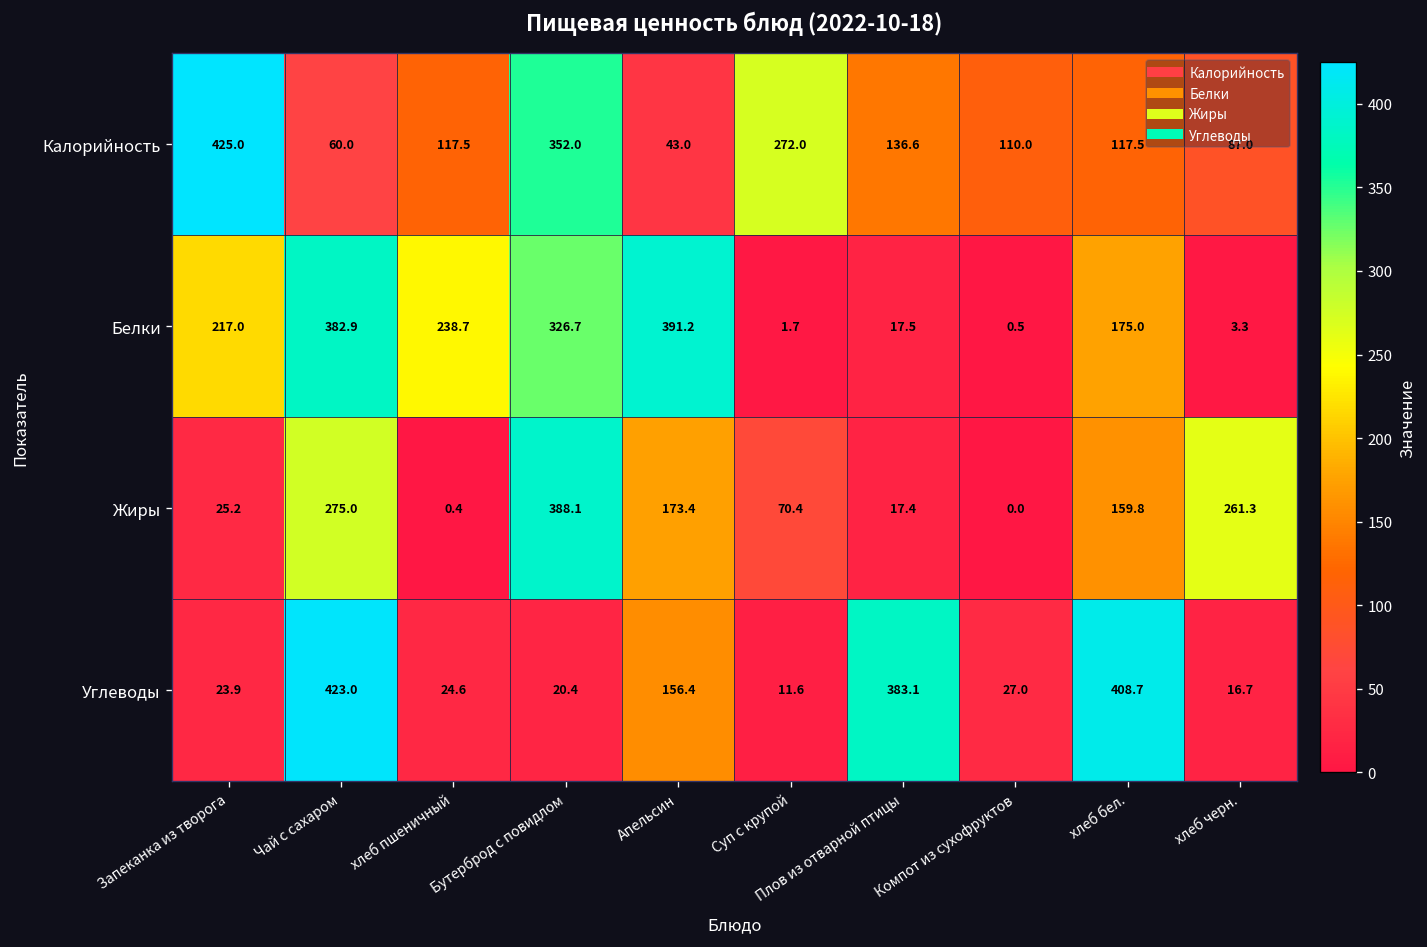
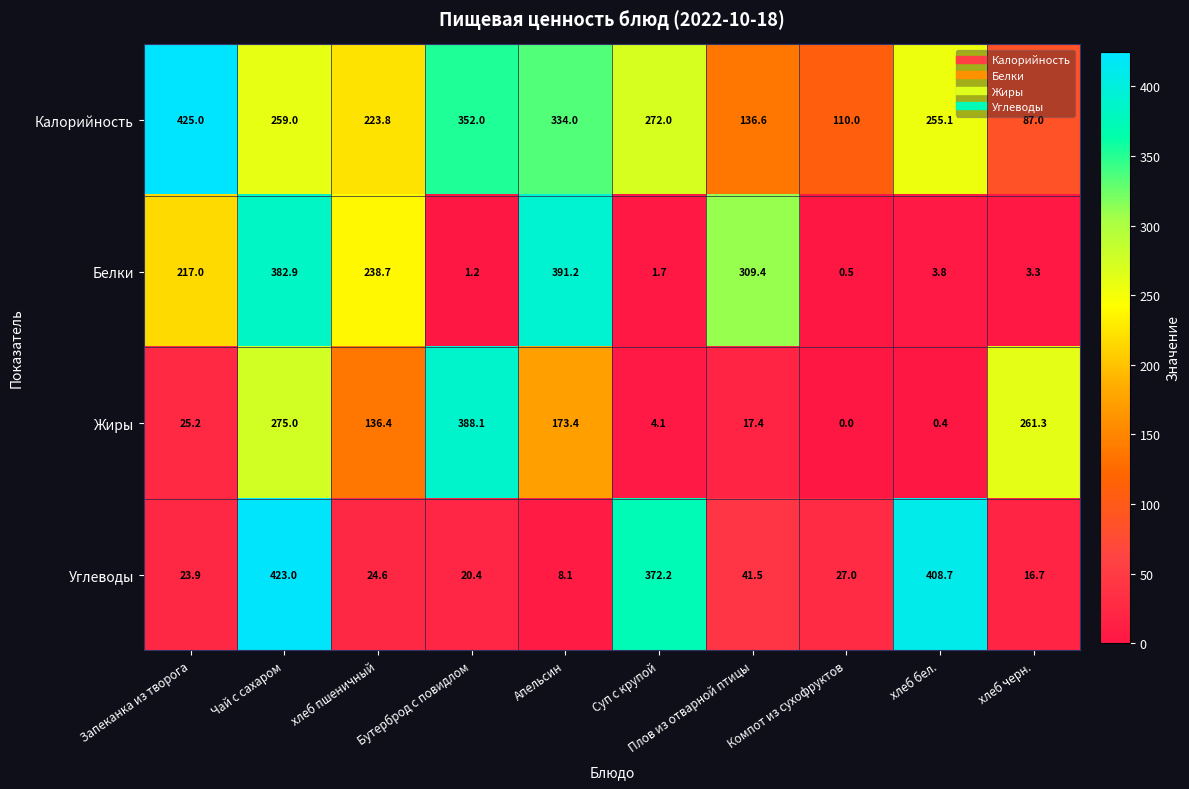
  {
    "Калорийность": {
      "Запеканка из творога": 425.0,
-     "Чай с сахаром": 60.0,
-     "хлеб пшеничный": 117.5,
+     "Чай с сахаром": 259.0,
+     "хлеб пшеничный": 223.8,
      "Бутерброд с повидлом": 352.0,
-     "Апельсин": 43.0,
+     "Апельсин": 334.0,
      "Суп с крупой": 272.0,
      "Плов из отварной птицы": 136.6,
      "Компот из сухофруктов": 110.0,
-     "хлеб бел.": 117.5
+     "хлеб бел.": 255.1
    },
    "Белки": {
      "Запеканка из творога": 217.0,
      "Чай с сахаром": 382.9,
      "хлеб пшеничный": 238.7,
-     "Бутерброд с повидлом": 326.7,
+     "Бутерброд с повидлом": 1.2,
      "Апельсин": 391.2,
      "Суп с крупой": 1.7,
-     "Плов из отварной птицы": 17.5,
+     "Плов из отварной птицы": 309.4,
      "Компот из сухофруктов": 0.5,
-     "хлеб бел.": 175.0,
+     "хлеб бел.": 3.8,
      "хлеб черн.": 3.3
    },
    "Жиры": {
      "Запеканка из творога": 25.2,
      "Чай с сахаром": 275.0,
-     "хлеб пшеничный": 0.4,
+     "хлеб пшеничный": 136.4,
      "Бутерброд с повидлом": 388.1,
      "Апельсин": 173.4,
-     "Суп с крупой": 70.4,
+     "Суп с крупой": 4.1,
      "Плов из отварной птицы": 17.4,
      "Компот из сухофруктов": 0.0,
-     "хлеб бел.": 159.8,
+     "хлеб бел.": 0.4,
      "хлеб черн.": 261.3
    },
    "Углеводы": {
      "Запеканка из творога": 23.9,
      "Чай с сахаром": 423.0,
      "хлеб пшеничный": 24.6,
      "Бутерброд с повидлом": 20.4,
-     "Апельсин": 156.4,
-     "Суп с крупой": 11.6,
-     "Плов из отварной птицы": 383.1,
+     "Апельсин": 8.1,
+     "Суп с крупой": 372.2,
+     "Плов из отварной птицы": 41.5,
      "Компот из сухофруктов": 27.0,
      "хлеб бел.": 408.7,
      "хлеб черн.": 16.7
    }
  }
